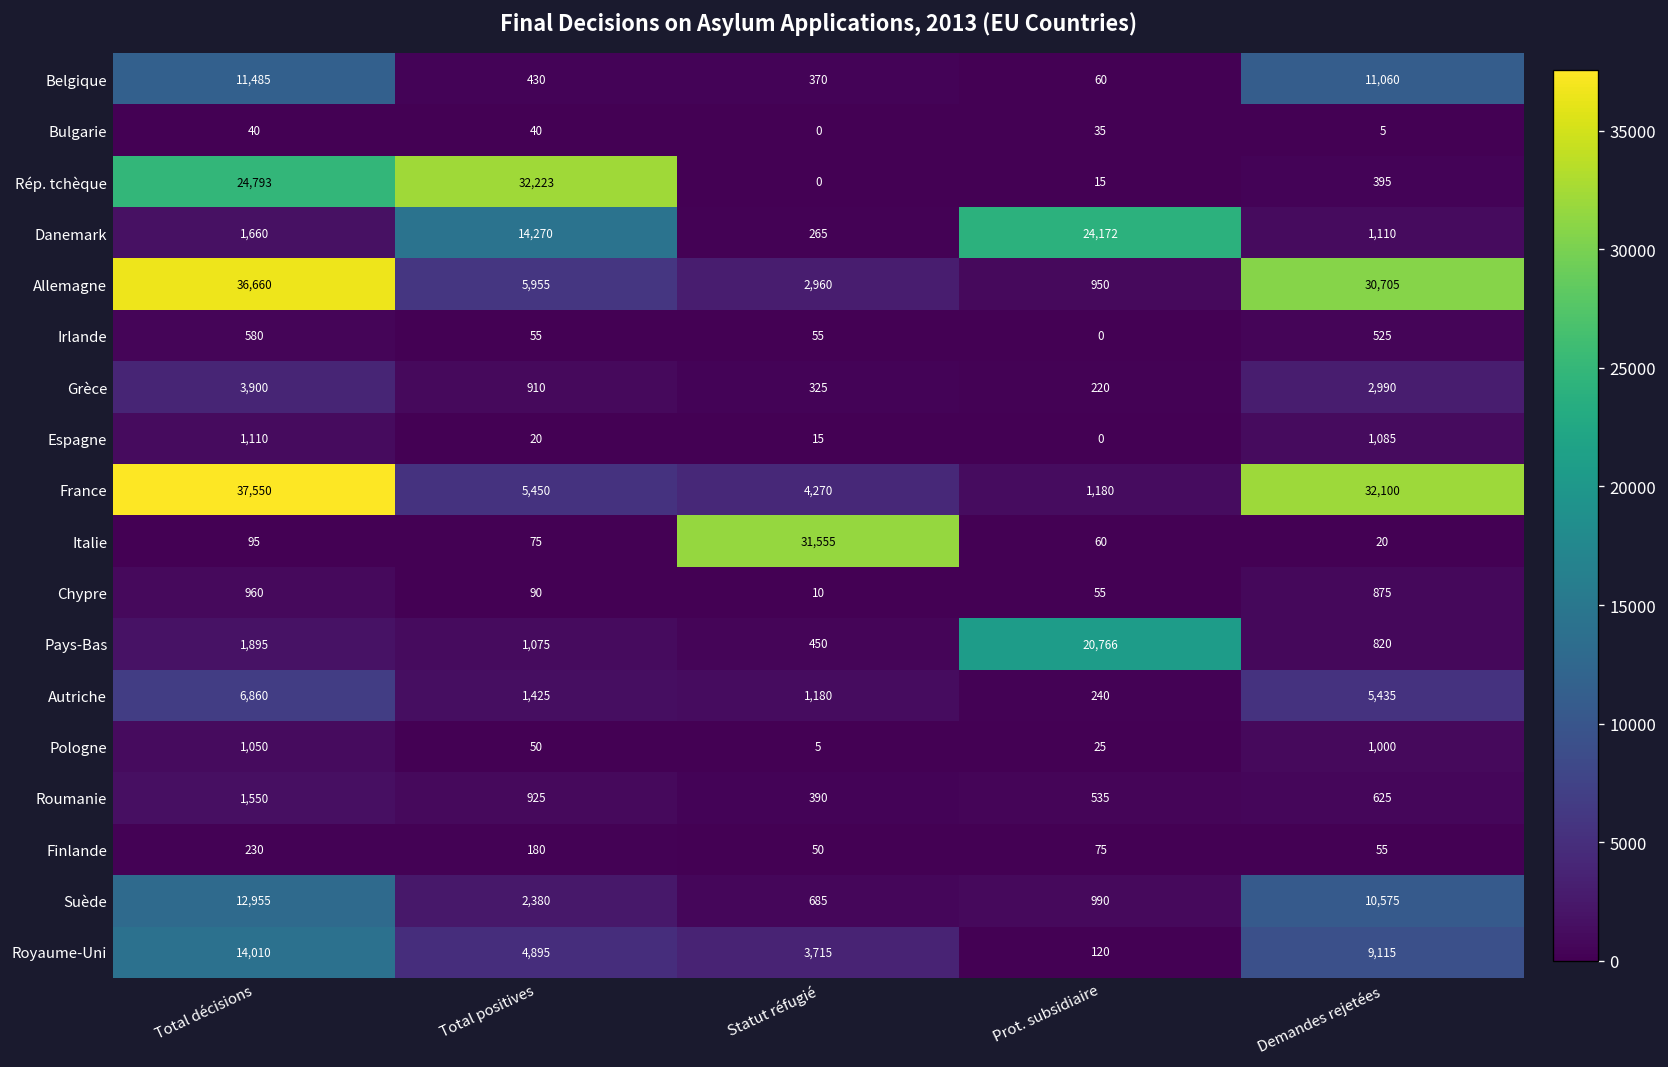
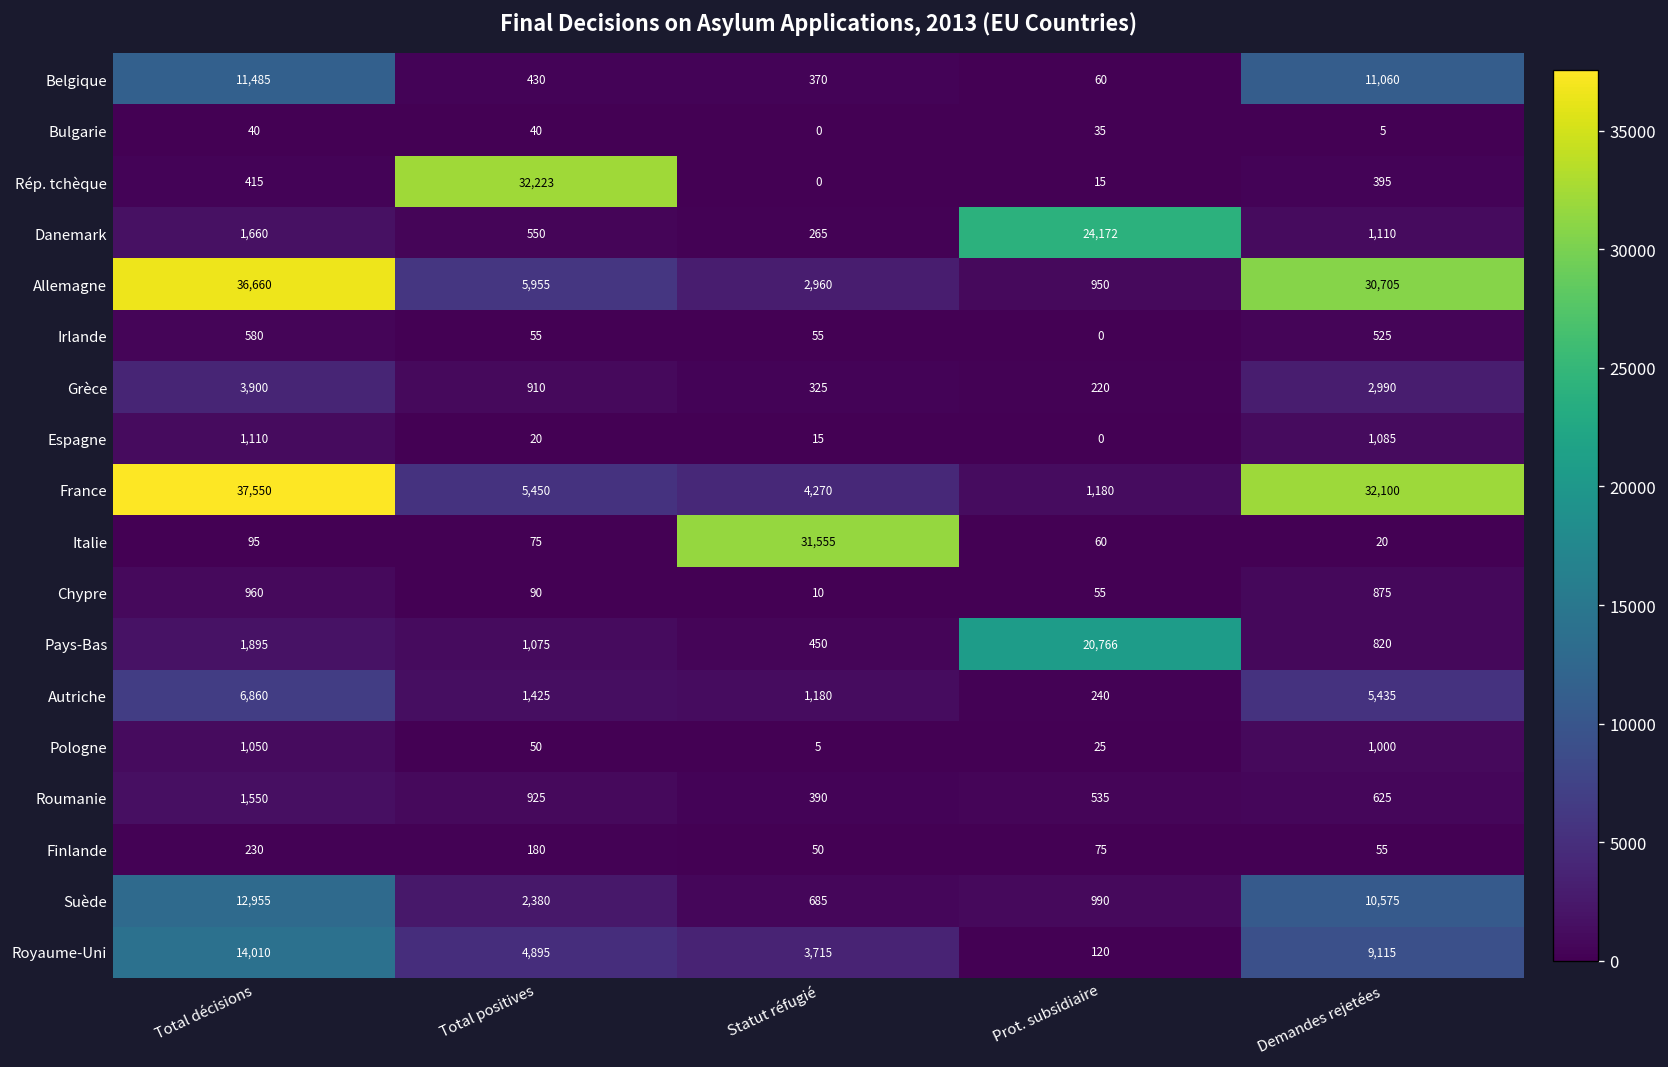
  {
    "Belgique": {
      "Total décisions": "11,485",
      "Total positives": "430",
      "Statut réfugié": "370",
      "Prot. subsidiaire": "60",
      "Demandes rejetées": "11,060"
    },
    "Bulgarie": {
      "Total décisions": "40",
      "Total positives": "40",
      "Statut réfugié": "0",
      "Prot. subsidiaire": "35",
      "Demandes rejetées": "5"
    },
    "Rép. tchèque": {
-     "Total décisions": "24,793",
+     "Total décisions": "415",
      "Total positives": "32,223",
      "Statut réfugié": "0",
      "Prot. subsidiaire": "15",
      "Demandes rejetées": "395"
    },
    "Danemark": {
      "Total décisions": "1,660",
-     "Total positives": "14,270",
+     "Total positives": "550",
      "Statut réfugié": "265",
      "Prot. subsidiaire": "24,172",
      "Demandes rejetées": "1,110"
    },
    "Allemagne": {
      "Total décisions": "36,660",
      "Total positives": "5,955",
      "Statut réfugié": "2,960",
      "Prot. subsidiaire": "950",
      "Demandes rejetées": "30,705"
    },
    "Irlande": {
      "Total décisions": "580",
      "Total positives": "55",
      "Statut réfugié": "55",
      "Prot. subsidiaire": "0",
      "Demandes rejetées": "525"
    },
    "Grèce": {
      "Total décisions": "3,900",
      "Total positives": "910",
      "Statut réfugié": "325",
      "Prot. subsidiaire": "220",
      "Demandes rejetées": "2,990"
    },
    "Espagne": {
      "Total décisions": "1,110",
      "Total positives": "20",
      "Statut réfugié": "15",
      "Prot. subsidiaire": "0",
      "Demandes rejetées": "1,085"
    },
    "France": {
      "Total décisions": "37,550",
      "Total positives": "5,450",
      "Statut réfugié": "4,270",
      "Prot. subsidiaire": "1,180",
      "Demandes rejetées": "32,100"
    },
    "Italie": {
      "Total décisions": "95",
      "Total positives": "75",
      "Statut réfugié": "31,555",
      "Prot. subsidiaire": "60",
      "Demandes rejetées": "20"
    },
    "Chypre": {
      "Total décisions": "960",
      "Total positives": "90",
      "Statut réfugié": "10",
      "Prot. subsidiaire": "55",
      "Demandes rejetées": "875"
    },
    "Pays-Bas": {
      "Total décisions": "1,895",
      "Total positives": "1,075",
      "Statut réfugié": "450",
      "Prot. subsidiaire": "20,766",
      "Demandes rejetées": "820"
    },
    "Autriche": {
      "Total décisions": "6,860",
      "Total positives": "1,425",
      "Statut réfugié": "1,180",
      "Prot. subsidiaire": "240",
      "Demandes rejetées": "5,435"
    },
    "Pologne": {
      "Total décisions": "1,050",
      "Total positives": "50",
      "Statut réfugié": "5",
      "Prot. subsidiaire": "25",
      "Demandes rejetées": "1,000"
    },
    "Roumanie": {
      "Total décisions": "1,550",
      "Total positives": "925",
      "Statut réfugié": "390",
      "Prot. subsidiaire": "535",
      "Demandes rejetées": "625"
    },
    "Finlande": {
      "Total décisions": "230",
      "Total positives": "180",
      "Statut réfugié": "50",
      "Prot. subsidiaire": "75",
      "Demandes rejetées": "55"
    },
    "Suède": {
      "Total décisions": "12,955",
      "Total positives": "2,380",
      "Statut réfugié": "685",
      "Prot. subsidiaire": "990",
      "Demandes rejetées": "10,575"
    },
    "Royaume-Uni": {
      "Total décisions": "14,010",
      "Total positives": "4,895",
      "Statut réfugié": "3,715",
      "Prot. subsidiaire": "120",
      "Demandes rejetées": "9,115"
    }
  }
